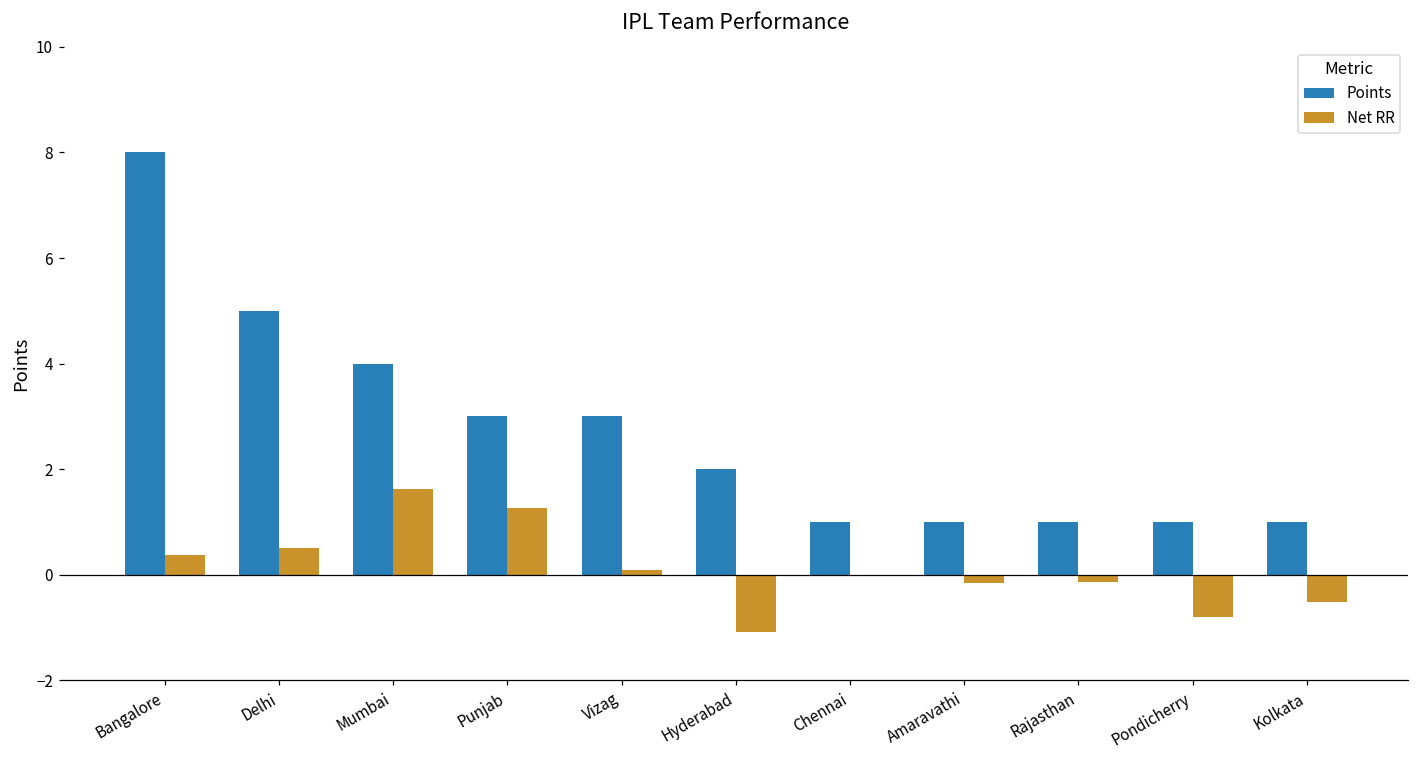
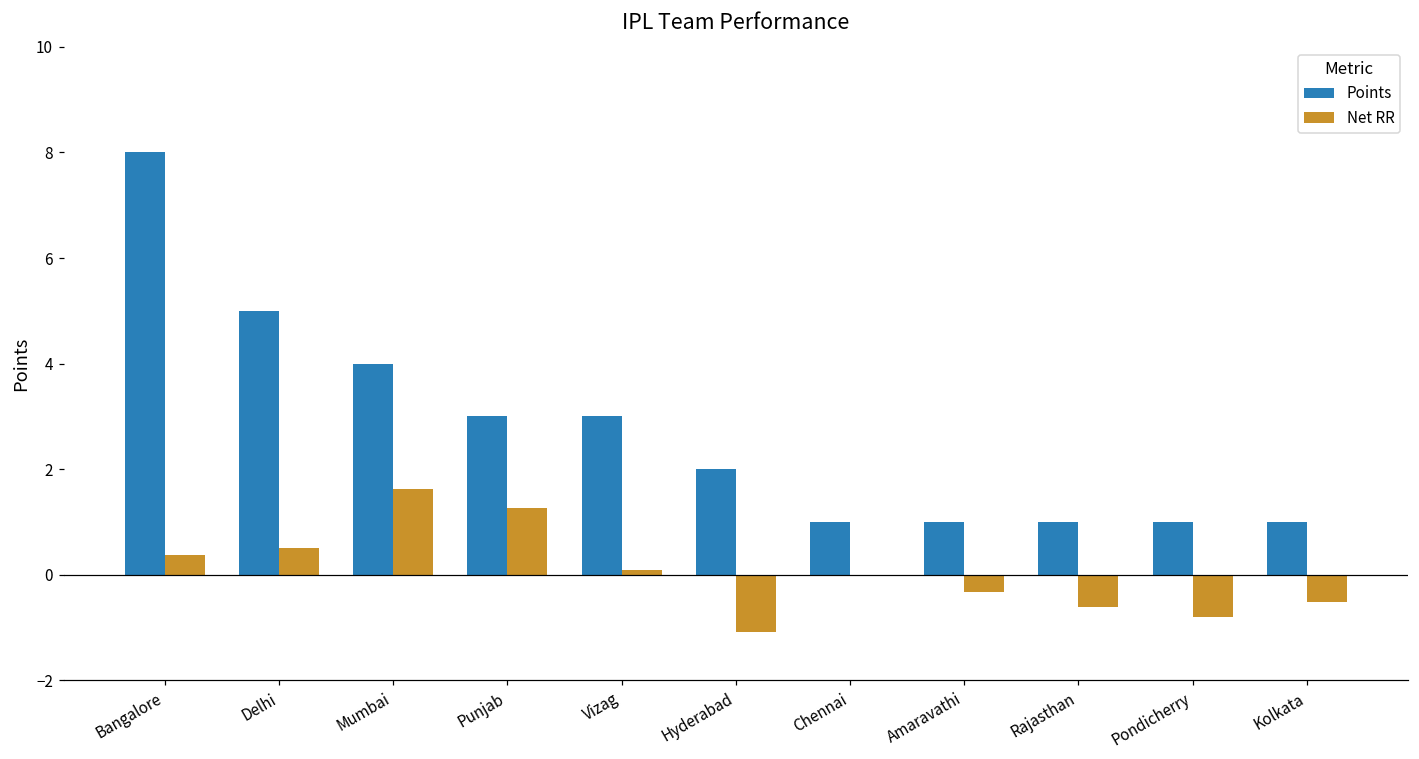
  {
    "Points": {
      "Bangalore": 8.0,
      "Delhi": 5.0,
      "Mumbai": 4.0,
      "Punjab": 3.0,
      "Vizag": 3.0,
      "Hyderabad": 2.0,
      "Chennai": 1.0,
      "Amaravathi": 1.0,
      "Rajasthan": 1.0,
      "Pondicherry": 1.0,
      "Kolkata": 1.0
    },
    "Net RR": {
      "Bangalore": 0.4,
      "Delhi": 0.5,
      "Mumbai": 1.6,
      "Punjab": 1.3,
      "Vizag": 0.1,
      "Hyderabad": -1.1,
      "Chennai": 0.0,
-     "Amaravathi": -0.2,
-     "Rajasthan": -0.1,
+     "Amaravathi": -0.3,
+     "Rajasthan": -0.6,
      "Pondicherry": -0.8,
      "Kolkata": -0.5
    }
  }
